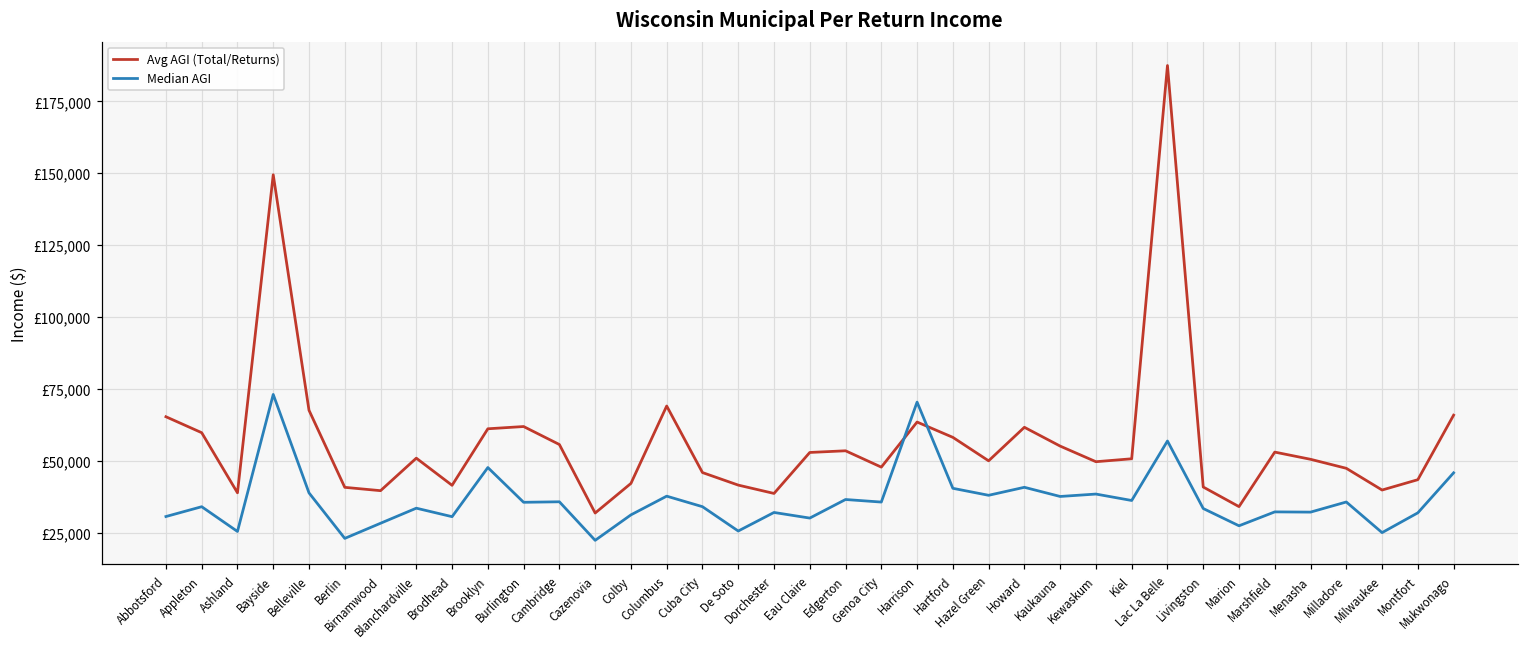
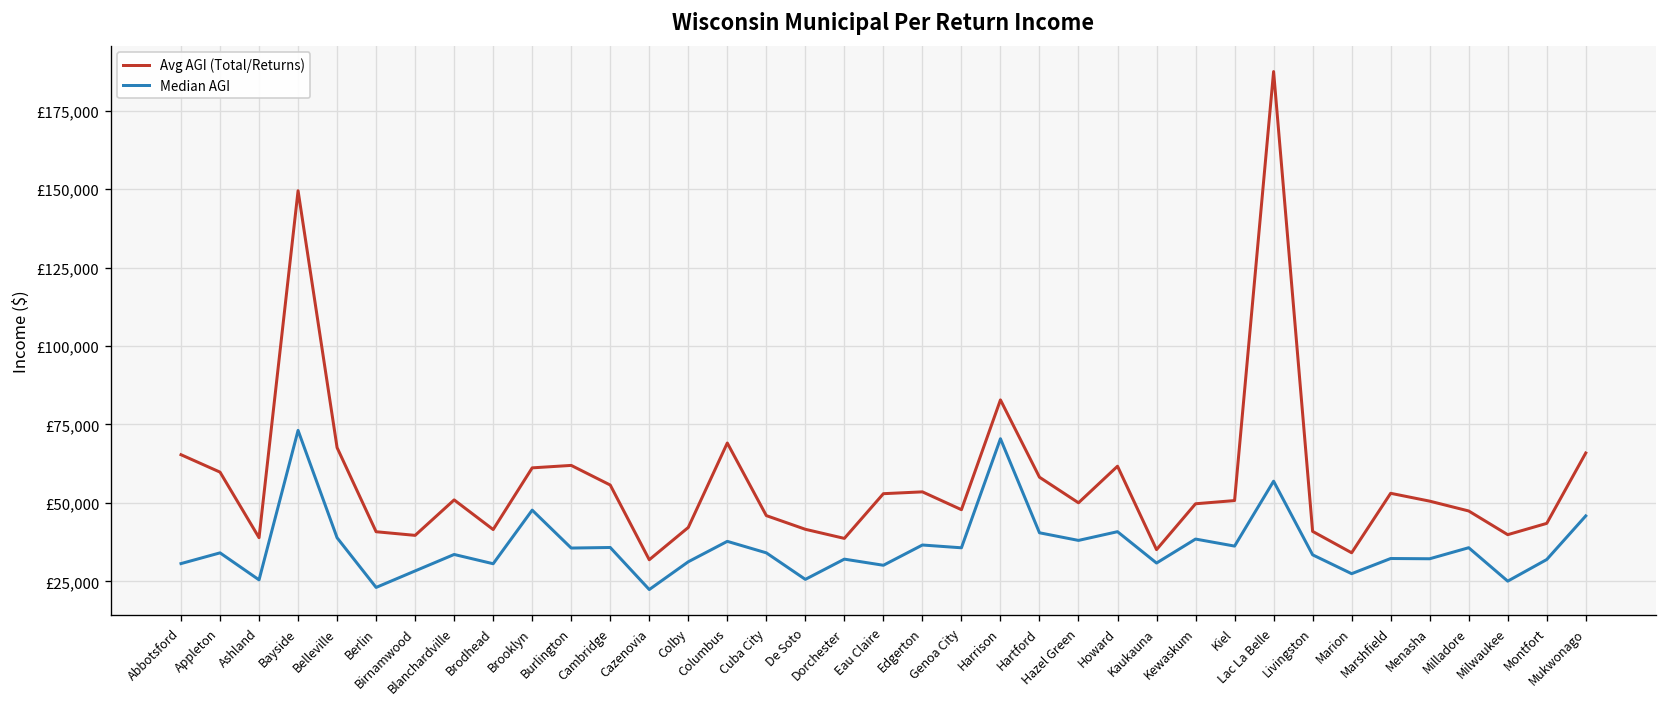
  {
    "Avg AGI (Total/Returns)": {
      "Abbotsford": "£65,000",
      "Appleton": "£60,000",
      "Ashland": "£39,000",
      "Bayside": "£149,000",
      "Belleville": "£68,000",
      "Berlin": "£41,000",
      "Birnamwood": "£40,000",
      "Blanchardville": "£51,000",
      "Brodhead": "£42,000",
      "Brooklyn": "£61,000",
      "Burlington": "£62,000",
      "Cambridge": "£56,000",
      "Cazenovia": "£32,000",
      "Colby": "£42,000",
      "Columbus": "£69,000",
      "Cuba City": "£46,000",
      "De Soto": "£42,000",
      "Dorchester": "£39,000",
      "Eau Claire": "£53,000",
      "Edgerton": "£54,000",
      "Genoa City": "£48,000",
-     "Harrison": "£64,000",
+     "Harrison": "£83,000",
      "Hartford": "£58,000",
      "Hazel Green": "£50,000",
      "Howard": "£62,000",
-     "Kaukauna": "£55,000",
+     "Kaukauna": "£35,000",
      "Kewaskum": "£50,000",
      "Kiel": "£51,000",
      "Lac La Belle": "£187,000",
      "Livingston": "£41,000",
      "Marion": "£34,000",
      "Marshfield": "£53,000",
      "Menasha": "£51,000",
      "Milladore": "£47,000",
      "Milwaukee": "£40,000",
      "Montfort": "£43,000",
      "Mukwonago": "£66,000"
    },
    "Median AGI": {
      "Abbotsford": "£31,000",
      "Appleton": "£34,000",
      "Ashland": "£25,000",
      "Bayside": "£73,000",
      "Belleville": "£39,000",
      "Berlin": "£23,000",
      "Birnamwood": "£28,000",
      "Blanchardville": "£34,000",
      "Brodhead": "£31,000",
      "Brooklyn": "£48,000",
      "Burlington": "£36,000",
      "Cambridge": "£36,000",
      "Cazenovia": "£22,000",
      "Colby": "£31,000",
      "Columbus": "£38,000",
      "Cuba City": "£34,000",
      "De Soto": "£26,000",
      "Dorchester": "£32,000",
      "Eau Claire": "£30,000",
      "Edgerton": "£37,000",
      "Genoa City": "£36,000",
      "Harrison": "£70,000",
      "Hartford": "£40,000",
      "Hazel Green": "£38,000",
      "Howard": "£41,000",
-     "Kaukauna": "£38,000",
+     "Kaukauna": "£31,000",
      "Kewaskum": "£38,000",
      "Kiel": "£36,000",
      "Lac La Belle": "£57,000",
      "Livingston": "£33,000",
      "Marion": "£27,000",
      "Marshfield": "£32,000",
      "Menasha": "£32,000",
      "Milladore": "£36,000",
      "Milwaukee": "£25,000",
      "Montfort": "£32,000",
      "Mukwonago": "£46,000"
    }
  }
